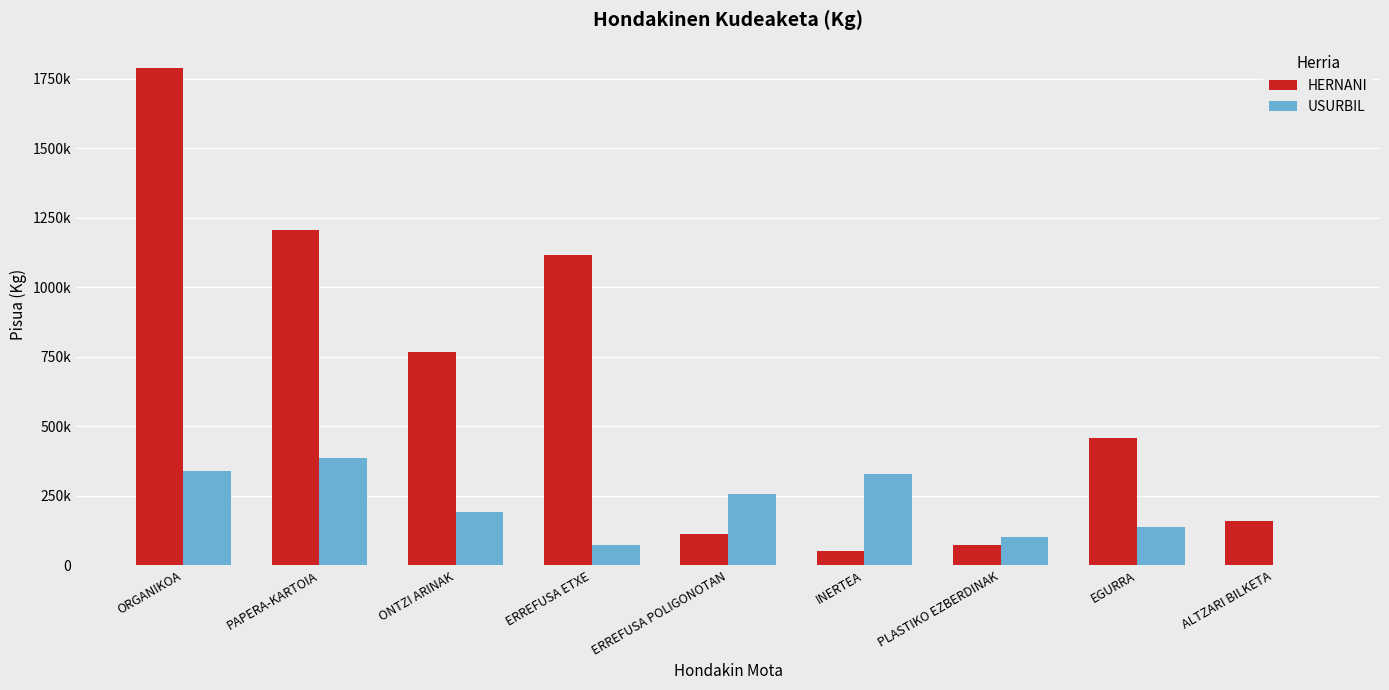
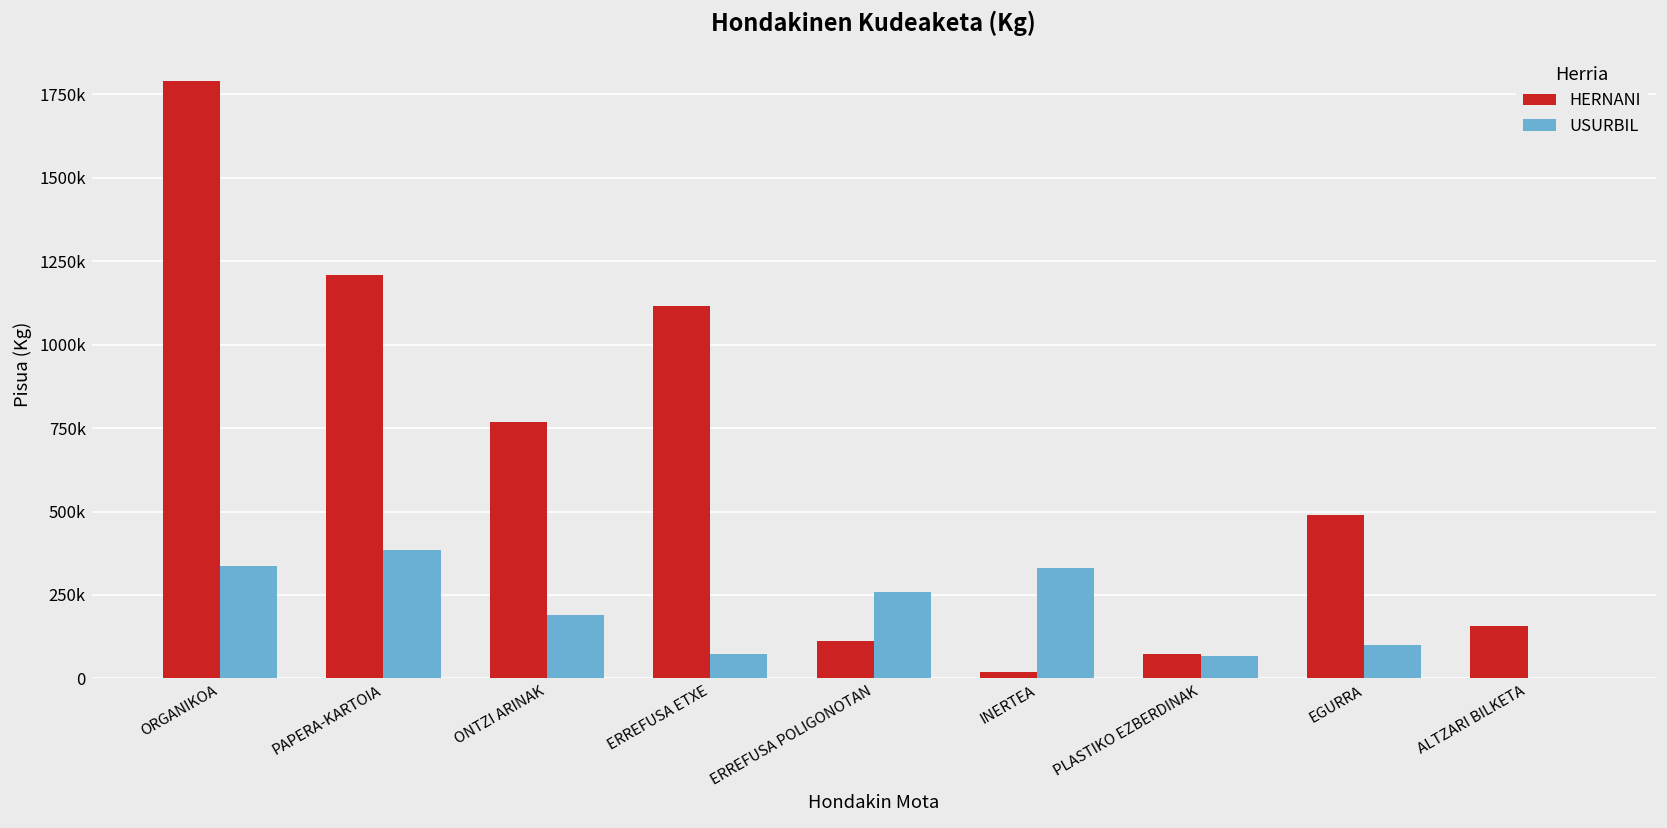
  {
    "HERNANI": {
      "ORGANIKOA": 1790000,
      "PAPERA-KARTOIA": 1210000,
      "ONTZI ARINAK": 770000,
      "ERREFUSA ETXE": 1120000,
      "ERREFUSA POLIGONOTAN": 110000,
-     "INERTEA": 50000,
+     "INERTEA": 20000,
      "PLASTIKO EZBERDINAK": 70000,
-     "EGURRA": 460000,
+     "EGURRA": 490000,
      "ALTZARI BILKETA": 160000
    },
    "USURBIL": {
      "ORGANIKOA": 340000,
      "PAPERA-KARTOIA": 390000,
      "ONTZI ARINAK": 190000,
      "ERREFUSA ETXE": 70000,
      "ERREFUSA POLIGONOTAN": 260000,
      "INERTEA": 330000,
-     "PLASTIKO EZBERDINAK": 100000,
-     "EGURRA": 140000,
+     "PLASTIKO EZBERDINAK": 70000,
+     "EGURRA": 100000,
      "ALTZARI BILKETA": 0
    }
  }
